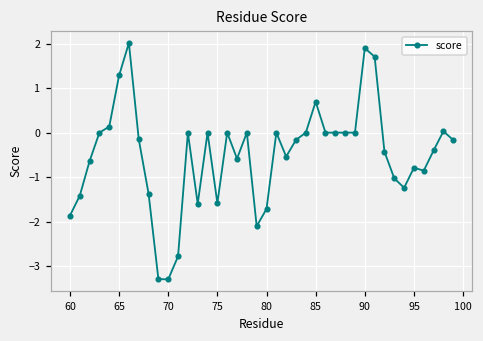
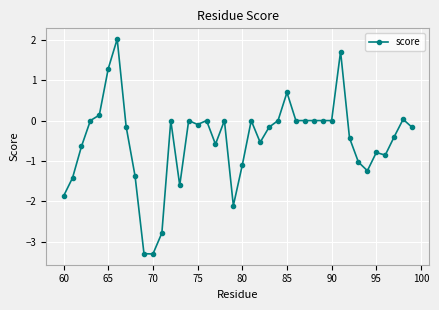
  {
    "60": -1.9,
    "65": 1.3,
    "70": -3.3,
-   "75": -1.6,
-   "80": -1.7,
+   "75": -0.1,
+   "80": -1.1,
    "85": 0.7,
-   "90": 1.9,
+   "90": 0.0,
    "95": -0.8
  }
